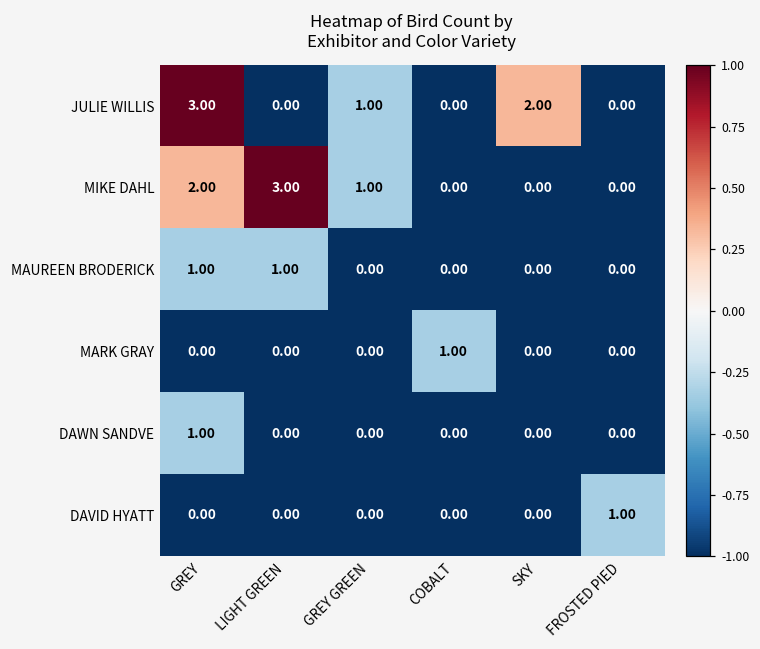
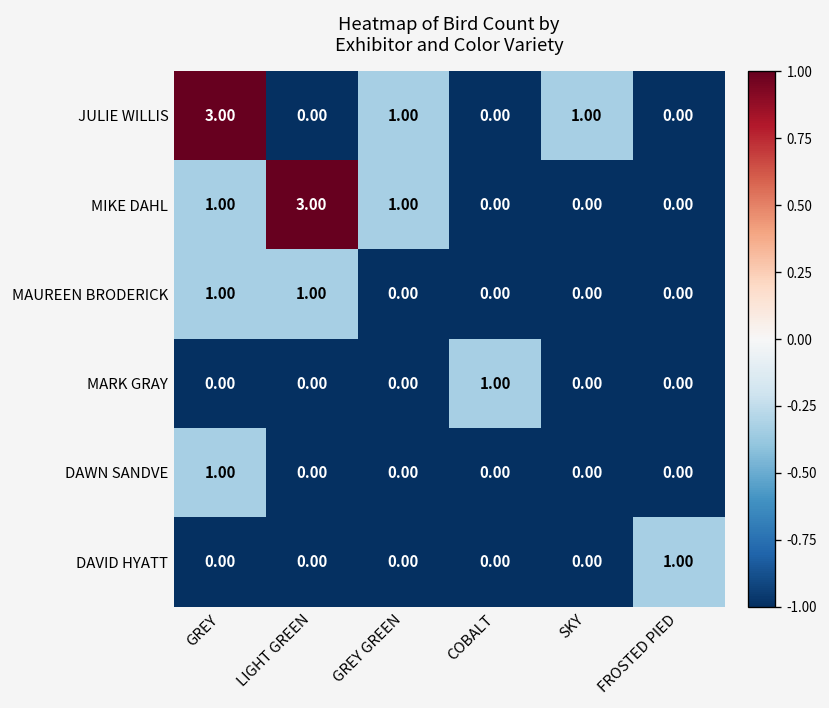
  {
    "JULIE WILLIS": {
      "GREY": 3.00,
      "LIGHT GREEN": 0.00,
      "GREY GREEN": 1.00,
      "COBALT": 0.00,
-     "SKY": 2.00,
+     "SKY": 1.00,
      "FROSTED PIED": 0.00
    },
    "MIKE DAHL": {
-     "GREY": 2.00,
+     "GREY": 1.00,
      "LIGHT GREEN": 3.00,
      "GREY GREEN": 1.00,
      "COBALT": 0.00,
      "SKY": 0.00,
      "FROSTED PIED": 0.00
    },
    "MAUREEN BRODERICK": {
      "GREY": 1.00,
      "LIGHT GREEN": 1.00,
      "GREY GREEN": 0.00,
      "COBALT": 0.00,
      "SKY": 0.00,
      "FROSTED PIED": 0.00
    },
    "MARK GRAY": {
      "GREY": 0.00,
      "LIGHT GREEN": 0.00,
      "GREY GREEN": 0.00,
      "COBALT": 1.00,
      "SKY": 0.00,
      "FROSTED PIED": 0.00
    },
    "DAWN SANDVE": {
      "GREY": 1.00,
      "LIGHT GREEN": 0.00,
      "GREY GREEN": 0.00,
      "COBALT": 0.00,
      "SKY": 0.00,
      "FROSTED PIED": 0.00
    },
    "DAVID HYATT": {
      "GREY": 0.00,
      "LIGHT GREEN": 0.00,
      "GREY GREEN": 0.00,
      "COBALT": 0.00,
      "SKY": 0.00,
      "FROSTED PIED": 1.00
    }
  }
